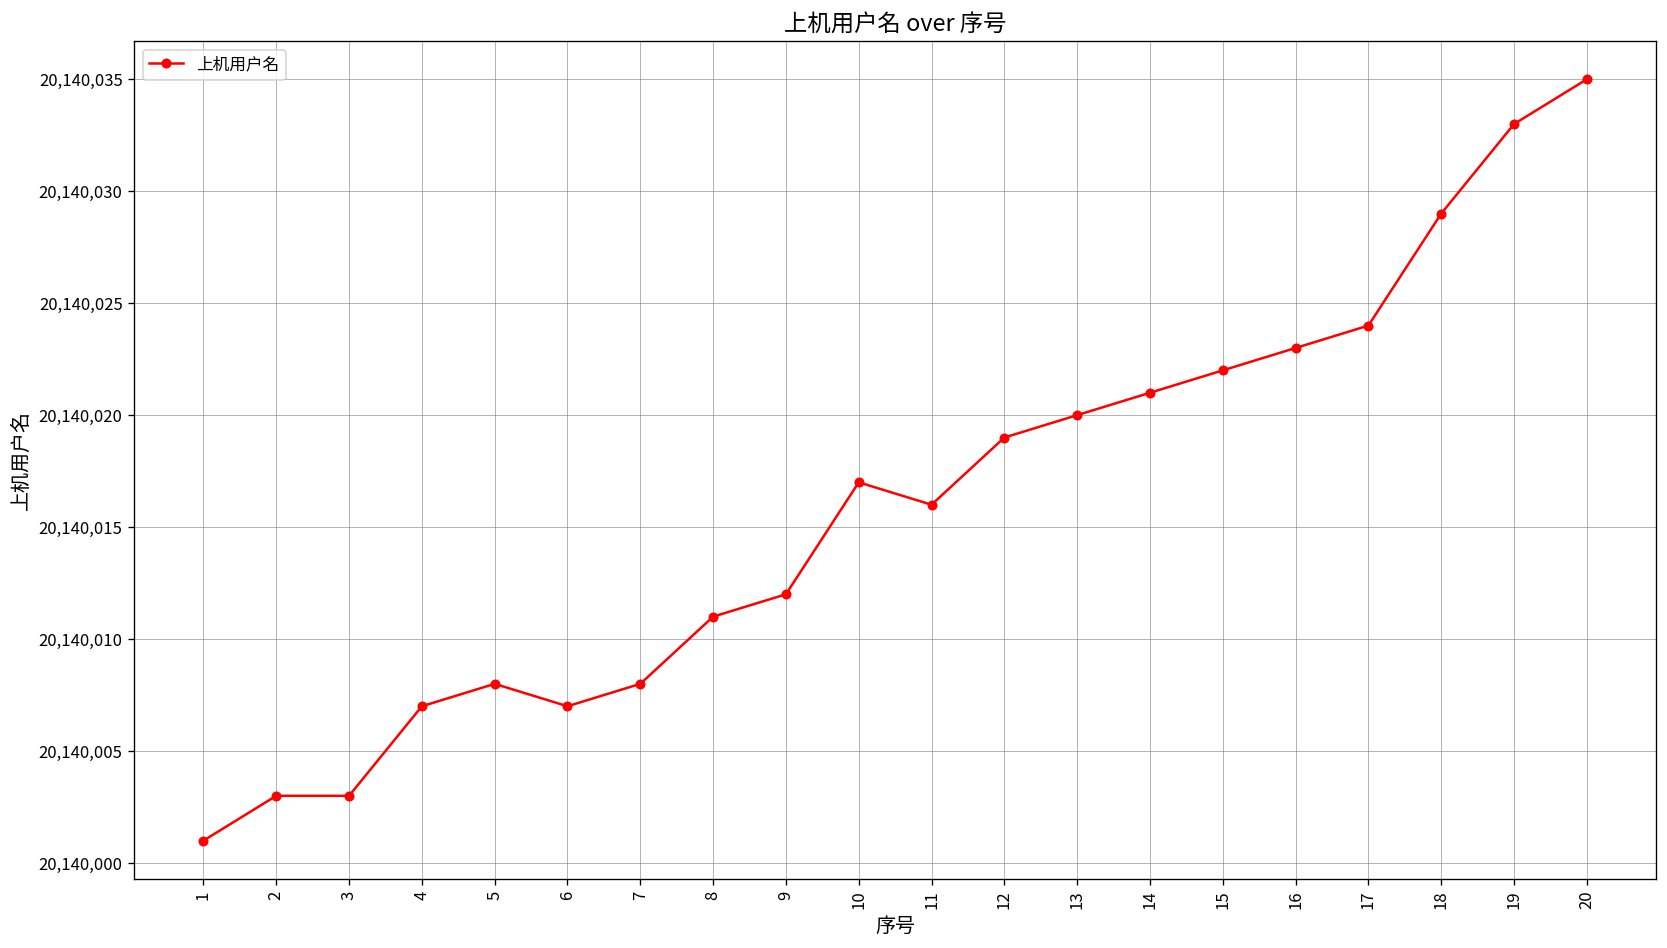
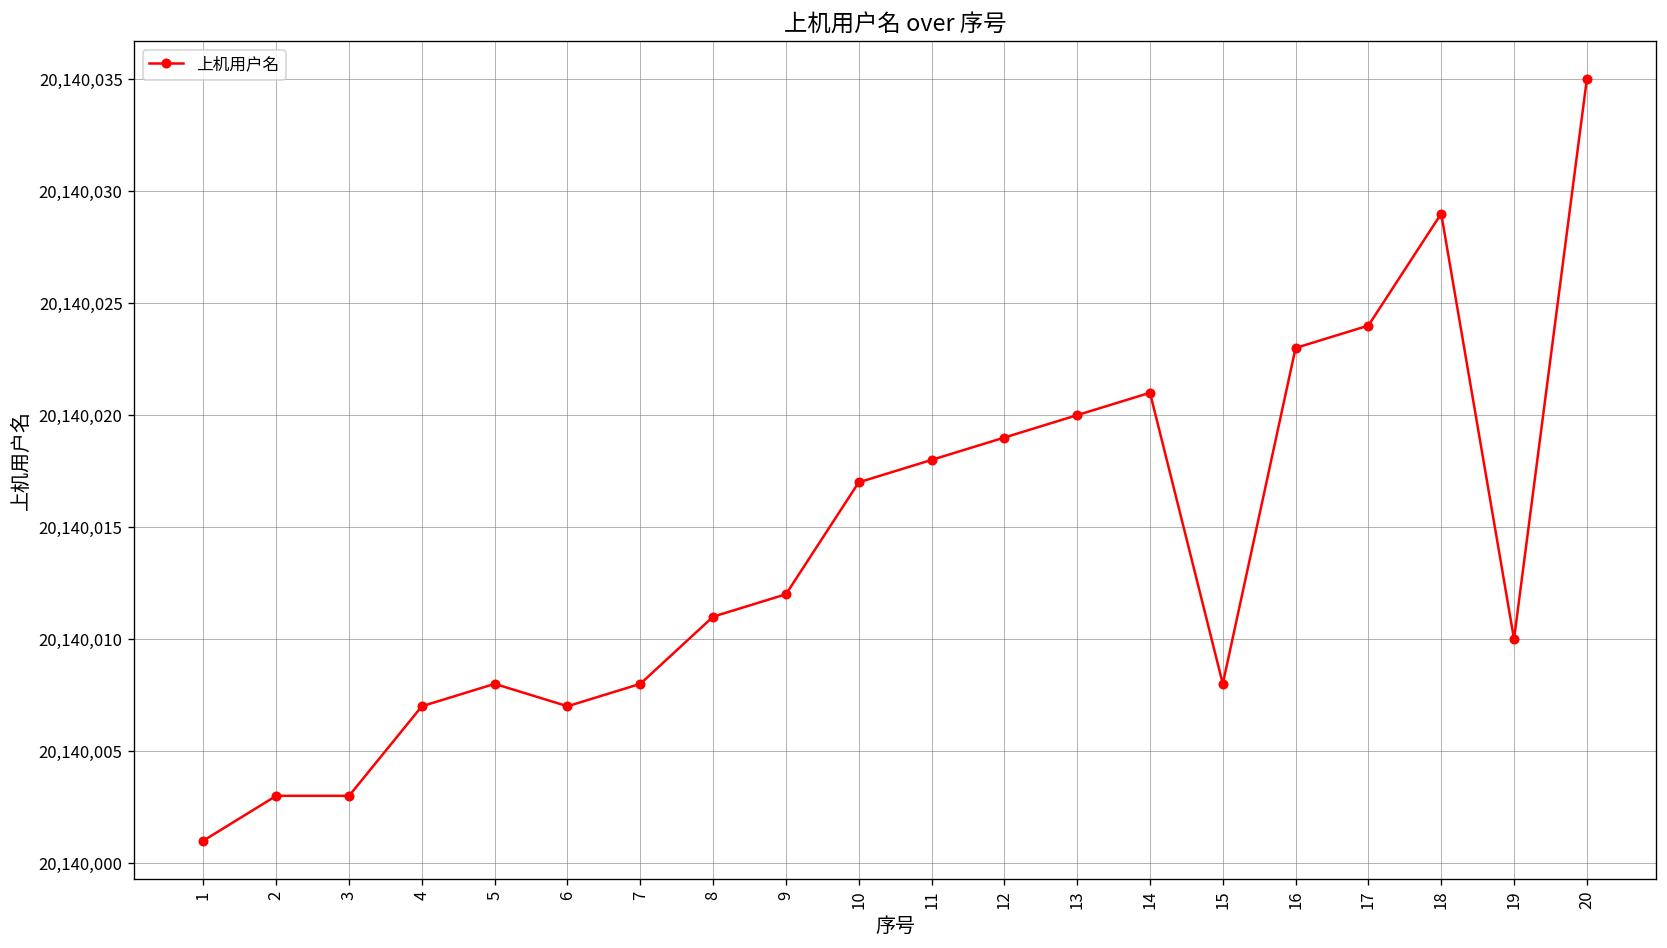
  {
    "1": "20,140,001",
    "2": "20,140,003",
    "3": "20,140,003",
    "4": "20,140,007",
    "5": "20,140,008",
    "6": "20,140,007",
    "7": "20,140,008",
    "8": "20,140,011",
    "9": "20,140,012",
    "10": "20,140,017",
-   "11": "20,140,016",
+   "11": "20,140,018",
    "12": "20,140,019",
    "13": "20,140,020",
    "14": "20,140,021",
-   "15": "20,140,022",
+   "15": "20,140,008",
    "16": "20,140,023",
    "17": "20,140,024",
    "18": "20,140,029",
-   "19": "20,140,033",
+   "19": "20,140,010",
    "20": "20,140,035"
  }
